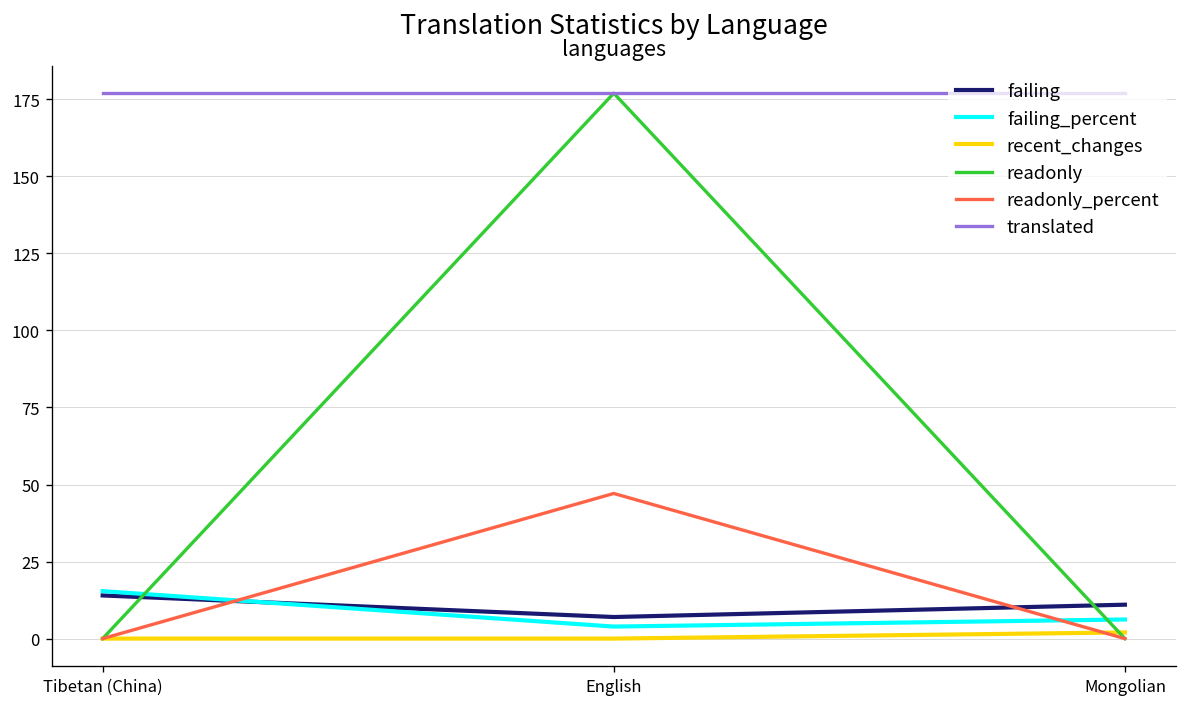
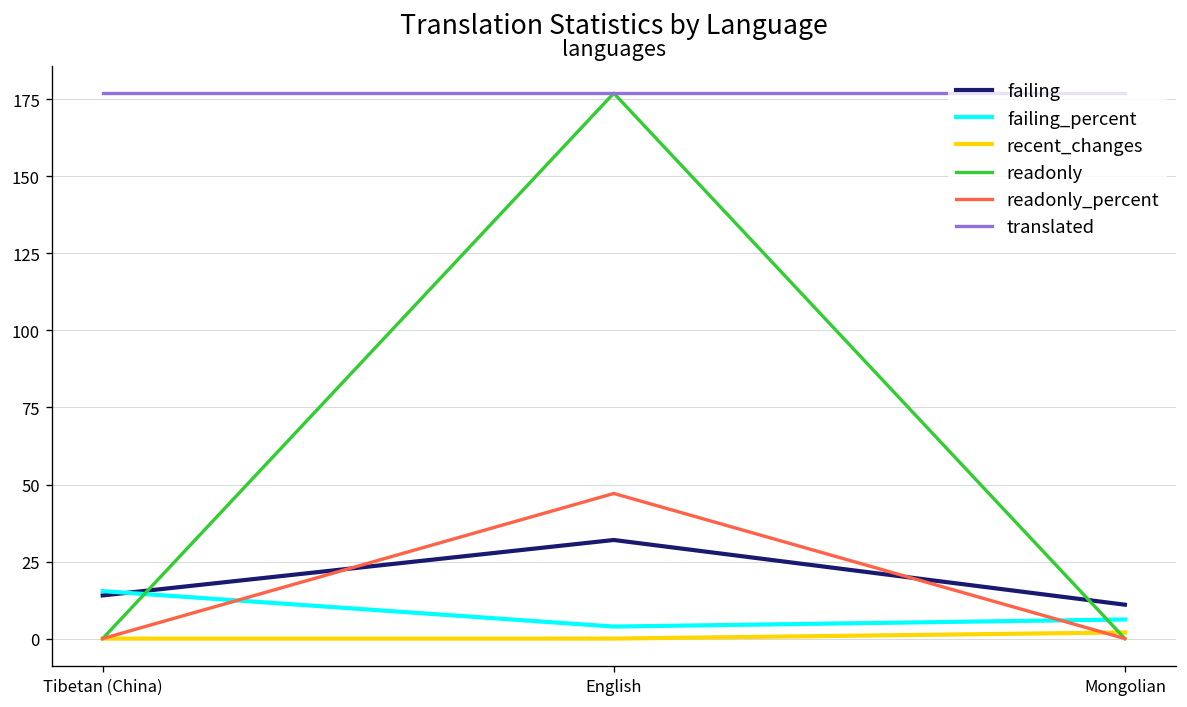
  {
    "failing": {
      "Tibetan (China)": 14,
-     "English": 7,
+     "English": 32,
      "Mongolian": 11
    },
    "failing_percent": {
      "Tibetan (China)": 15,
      "English": 4,
      "Mongolian": 6
    },
    "recent_changes": {
      "English": 0,
      "Mongolian": 2
    },
    "readonly_percent": {
      "English": 47
    },
    "translated": {
      "Tibetan (China)": 177
    }
  }
